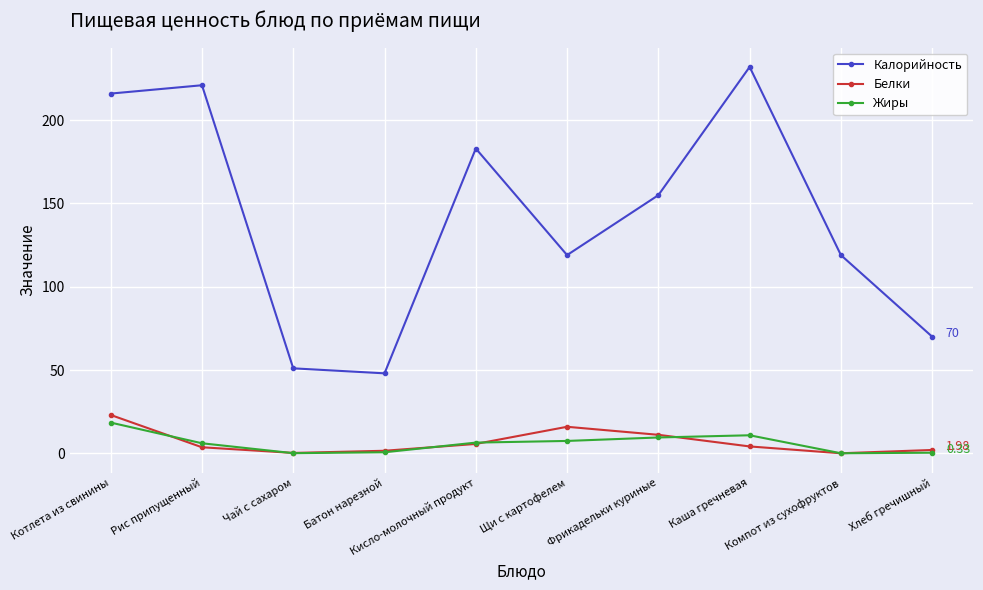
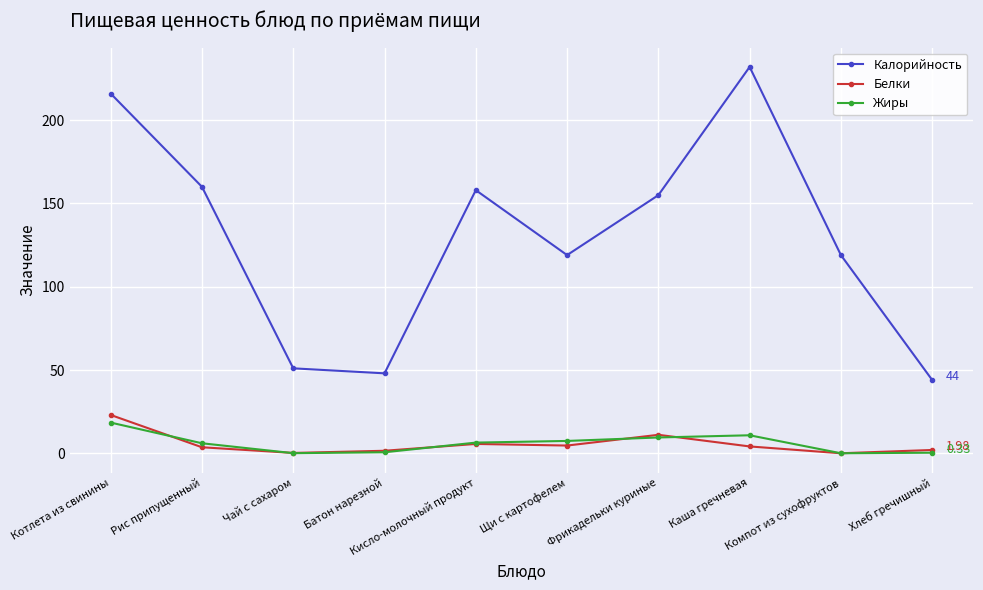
  {
    "Калорийность": {
-     "Рис припущенный": 221,
-     "Кисло-молочный продукт": 183,
-     "Хлеб гречишный": 70
+     "Рис припущенный": 160,
+     "Кисло-молочный продукт": 158,
+     "Хлеб гречишный": 44
    },
    "Белки": {
      "Котлета из свинины": 23,
      "Рис припущенный": 4,
-     "Щи с картофелем": 16,
+     "Щи с картофелем": 5,
      "Фрикадельки куриные": 11,
      "Каша гречневая": 4
    },
    "Жиры": {
      "Котлета из свинины": 18,
      "Рис припущенный": 6,
      "Щи с картофелем": 7,
      "Фрикадельки куриные": 9,
      "Каша гречневая": 11
    }
  }
